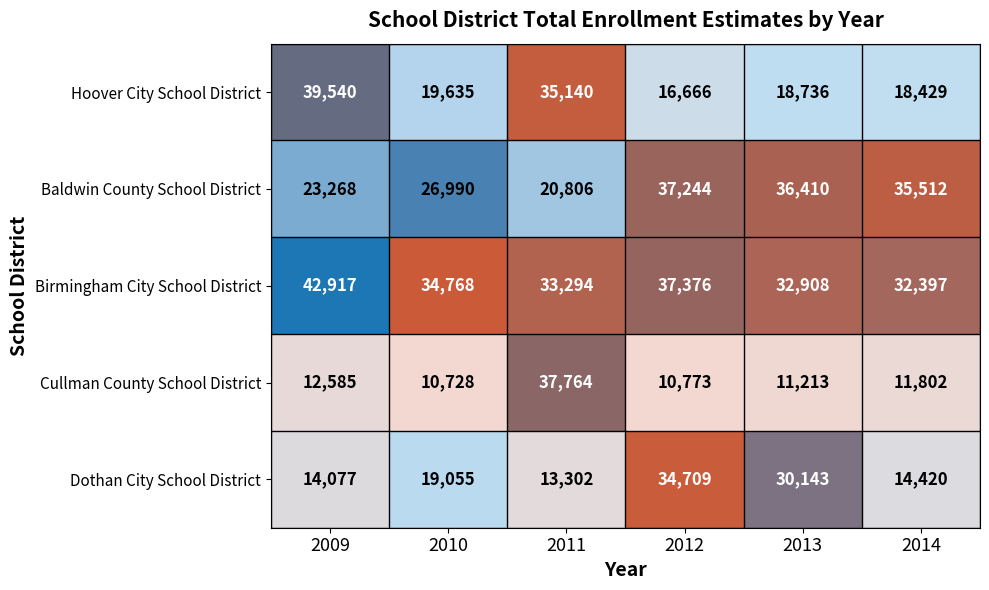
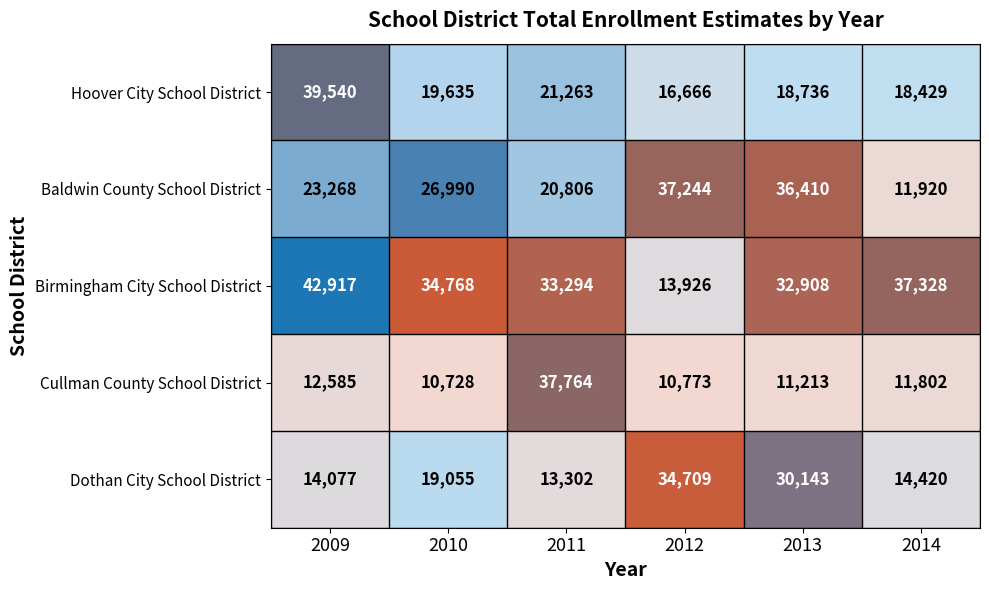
  {
    "Hoover City School District": {
      "2009": "39,540",
      "2010": "19,635",
-     "2011": "35,140",
+     "2011": "21,263",
      "2012": "16,666",
      "2013": "18,736",
      "2014": "18,429"
    },
    "Baldwin County School District": {
      "2009": "23,268",
      "2010": "26,990",
      "2011": "20,806",
      "2012": "37,244",
      "2013": "36,410",
-     "2014": "35,512"
+     "2014": "11,920"
    },
    "Birmingham City School District": {
      "2009": "42,917",
      "2010": "34,768",
      "2011": "33,294",
-     "2012": "37,376",
+     "2012": "13,926",
      "2013": "32,908",
-     "2014": "32,397"
+     "2014": "37,328"
    },
    "Cullman County School District": {
      "2009": "12,585",
      "2010": "10,728",
      "2011": "37,764",
      "2012": "10,773",
      "2013": "11,213",
      "2014": "11,802"
    },
    "Dothan City School District": {
      "2009": "14,077",
      "2010": "19,055",
      "2011": "13,302",
      "2012": "34,709",
      "2013": "30,143",
      "2014": "14,420"
    }
  }
